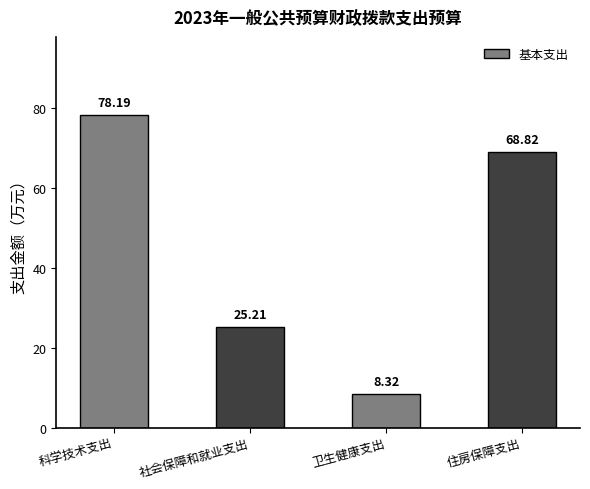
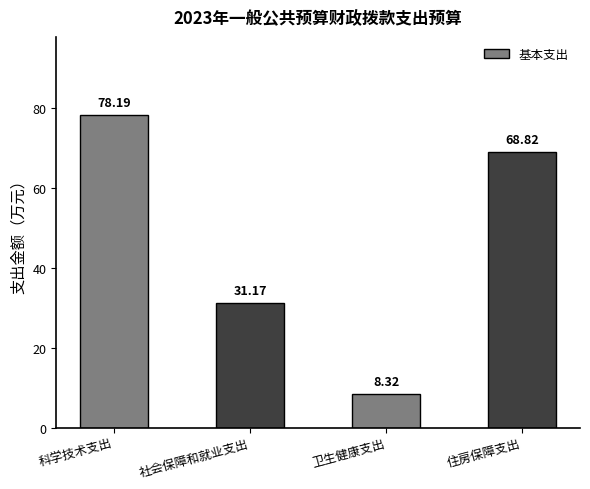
  {
    "科学技术支出": 78.19,
-   "社会保障和就业支出": 25.21,
+   "社会保障和就业支出": 31.17,
    "卫生健康支出": 8.32,
    "住房保障支出": 68.82
  }
